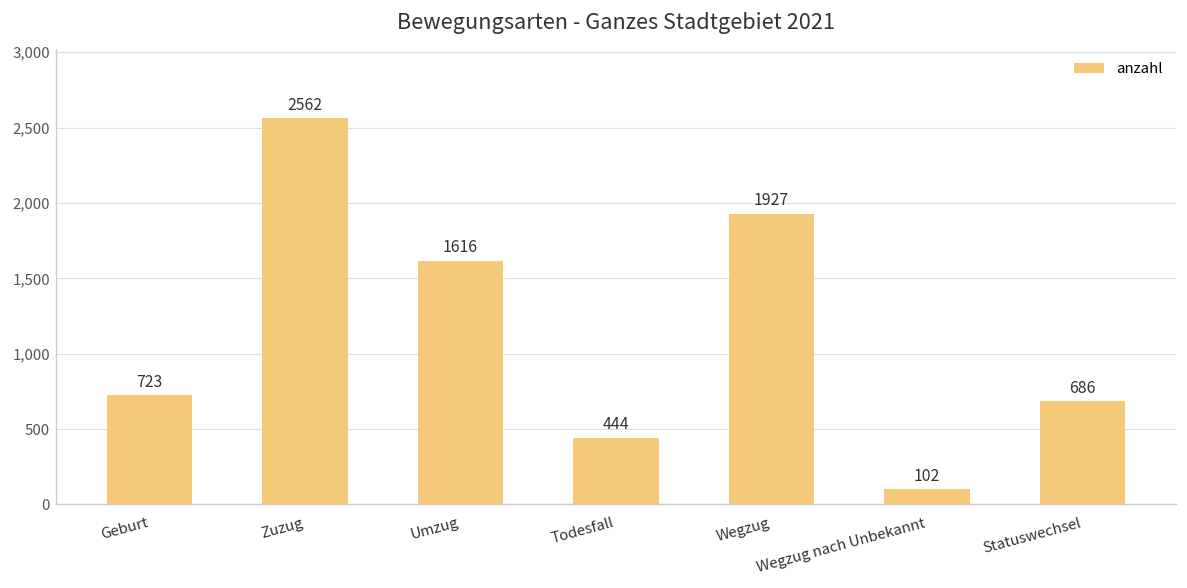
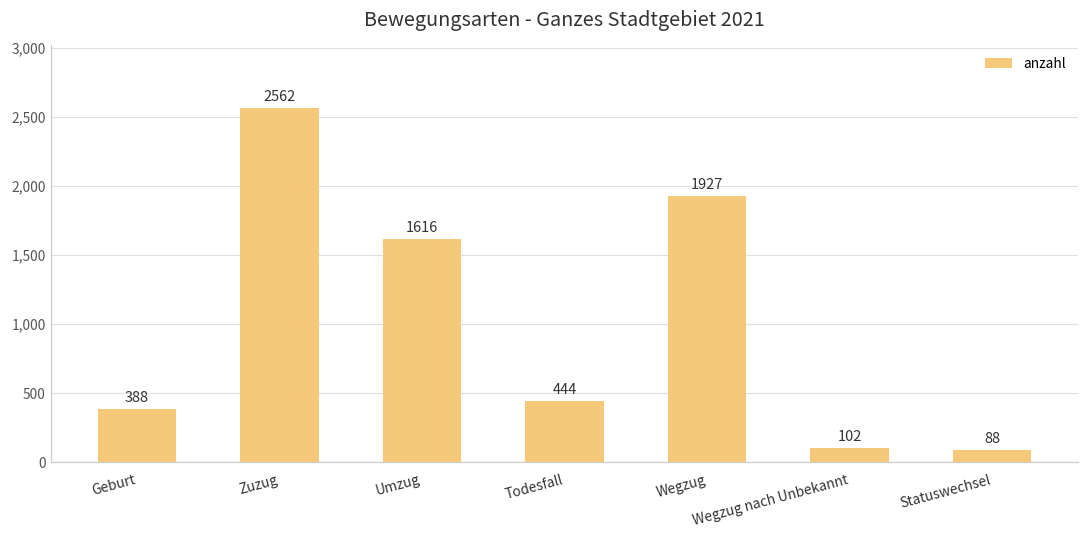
  {
-   "Geburt": 723,
+   "Geburt": 388,
    "Zuzug": 2562,
    "Umzug": 1616,
    "Todesfall": 444,
    "Wegzug": 1927,
    "Wegzug nach Unbekannt": 102,
-   "Statuswechsel": 686
+   "Statuswechsel": 88
  }
